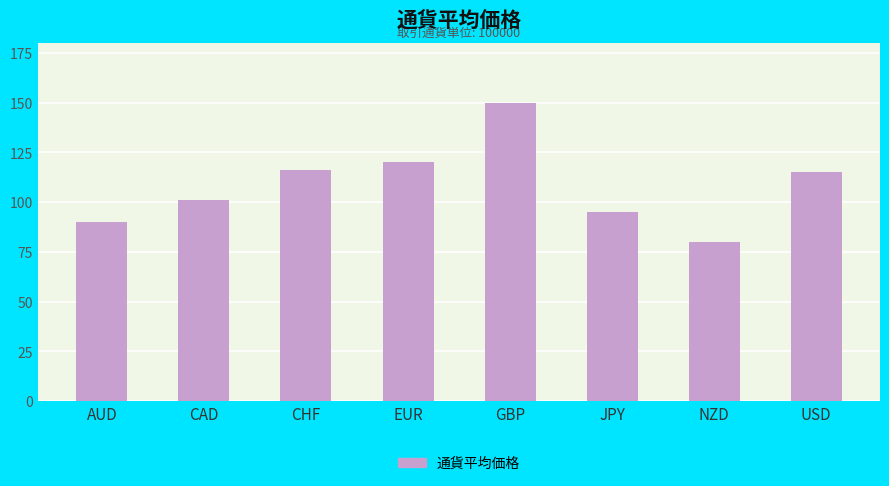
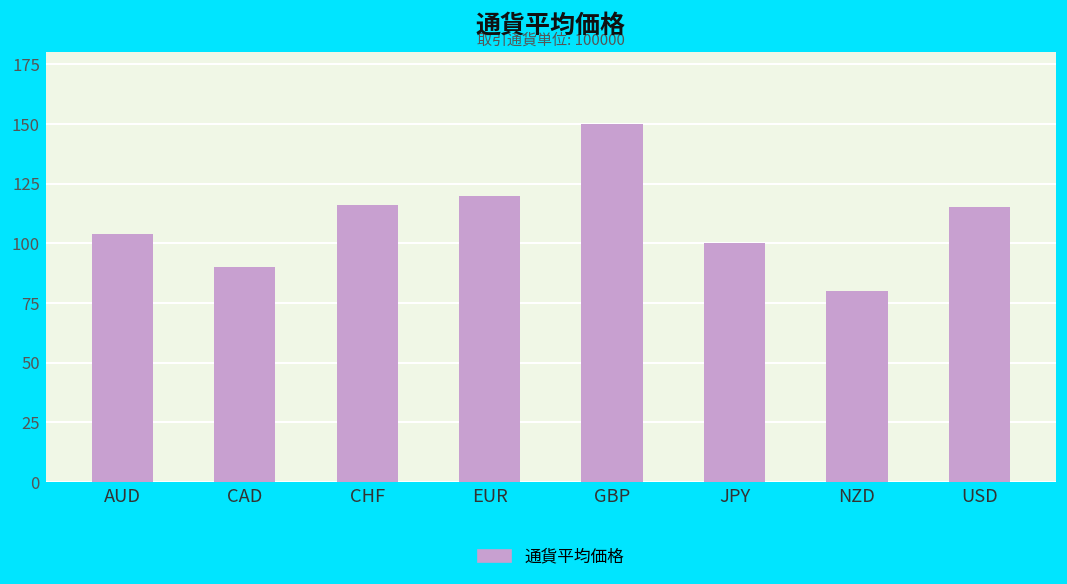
  {
-   "AUD": 90,
-   "CAD": 101,
+   "AUD": 104,
+   "CAD": 90,
    "CHF": 116,
    "EUR": 120,
    "GBP": 150,
-   "JPY": 95,
+   "JPY": 100,
    "NZD": 80,
    "USD": 115
  }
